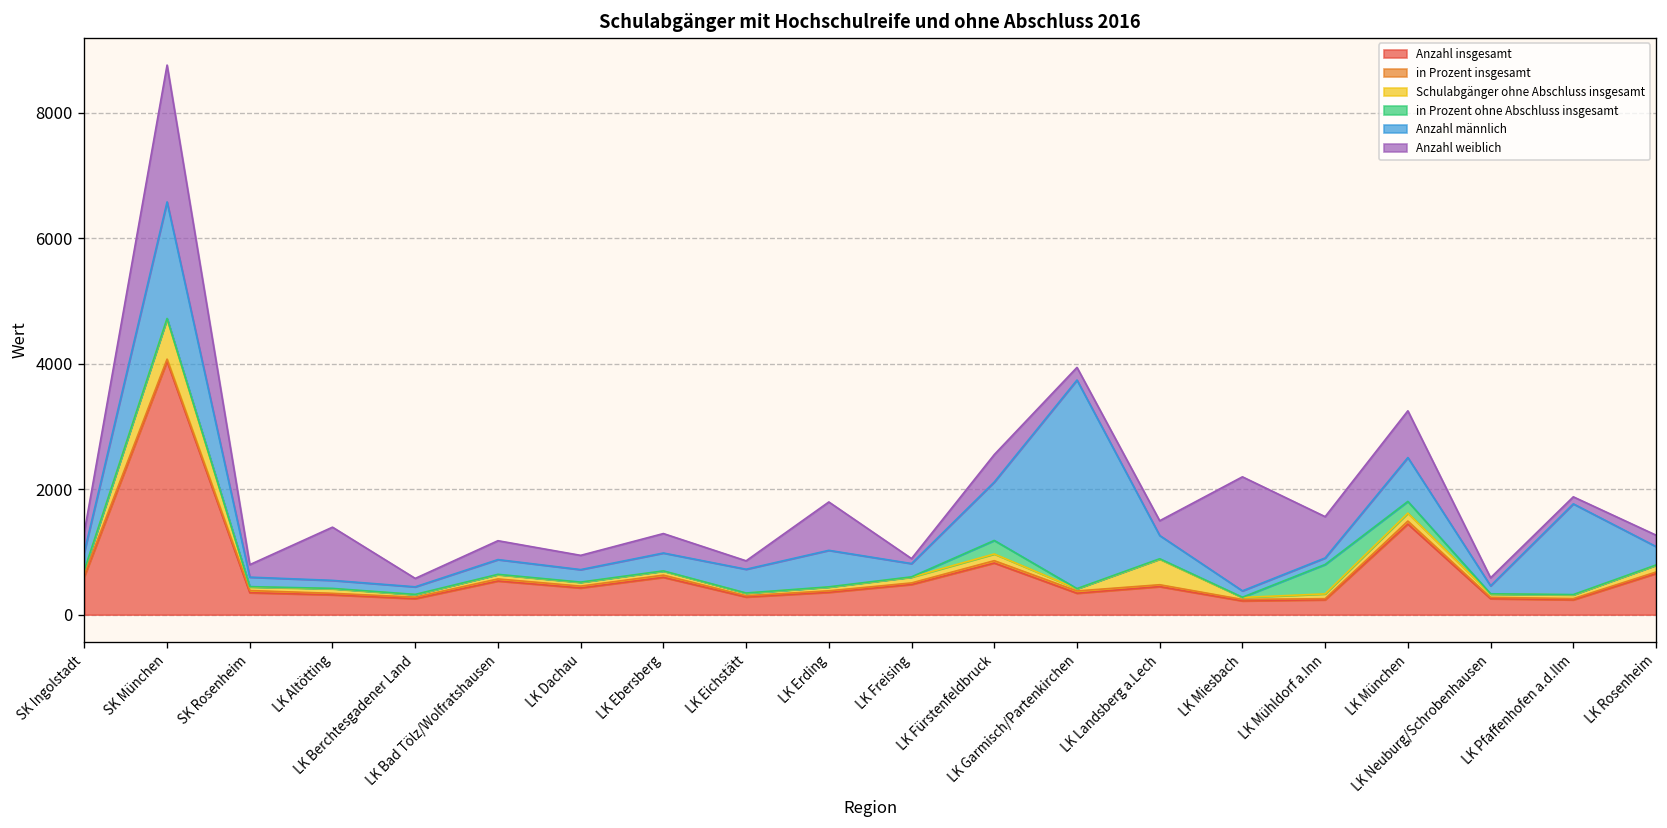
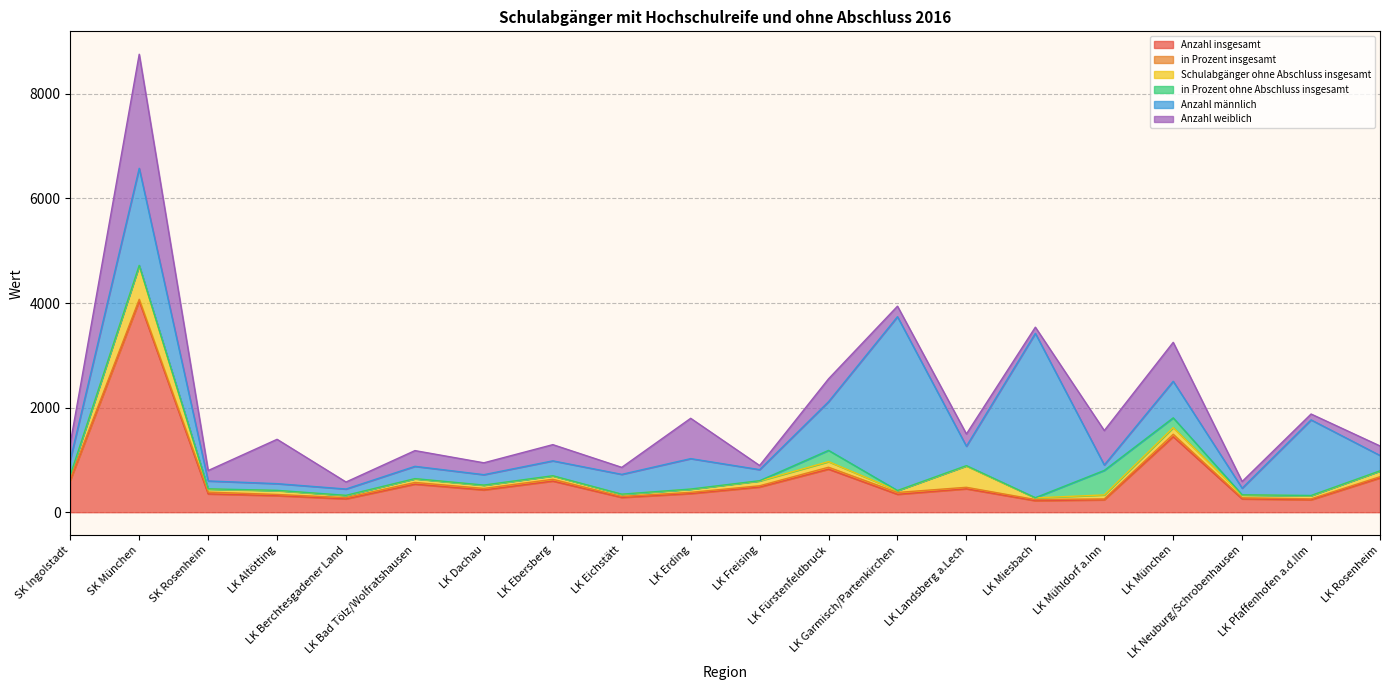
  {
    "Schulabgänger ohne Abschluss insgesamt": {
      "LK Fürstenfeldbruck": 100,
      "LK Mühldorf a.Inn": 100,
      "LK München": 100
    },
    "in Prozent ohne Abschluss insgesamt": {
      "LK Fürstenfeldbruck": 200,
      "LK Mühldorf a.Inn": 500,
      "LK München": 200
    },
    "Anzahl männlich": {
      "SK Ingolstadt": 300,
      "SK München": 1900,
      "SK Rosenheim": 200,
      "LK Altötting": 100,
      "LK Berchtesgadener Land": 100,
      "LK Bad Tölz/Wolfratshausen": 200,
      "LK Dachau": 200,
      "LK Ebersberg": 300,
      "LK Eichstätt": 400,
      "LK Erding": 600,
      "LK Freising": 200,
      "LK Fürstenfeldbruck": 900,
      "LK Garmisch/Partenkirchen": 3300,
      "LK Landsberg a.Lech": 400,
-     "LK Miesbach": 100,
+     "LK Miesbach": 3100,
      "LK Mühldorf a.Inn": 100,
      "LK München": 700,
      "LK Neuburg/Schrobenhausen": 100,
      "LK Pfaffenhofen a.d.Ilm": 1400,
      "LK Rosenheim": 300
    },
    "Anzahl weiblich": {
      "SK Ingolstadt": 300,
      "SK München": 2200,
      "SK Rosenheim": 200,
      "LK Altötting": 800,
      "LK Berchtesgadener Land": 100,
      "LK Bad Tölz/Wolfratshausen": 300,
      "LK Dachau": 200,
      "LK Ebersberg": 300,
      "LK Eichstätt": 100,
      "LK Erding": 800,
      "LK Freising": 100,
      "LK Fürstenfeldbruck": 400,
      "LK Garmisch/Partenkirchen": 200,
      "LK Landsberg a.Lech": 200,
-     "LK Miesbach": 1800,
+     "LK Miesbach": 100,
      "LK Mühldorf a.Inn": 700,
      "LK München": 700,
      "LK Neuburg/Schrobenhausen": 100,
      "LK Pfaffenhofen a.d.Ilm": 100,
      "LK Rosenheim": 200
    }
  }
